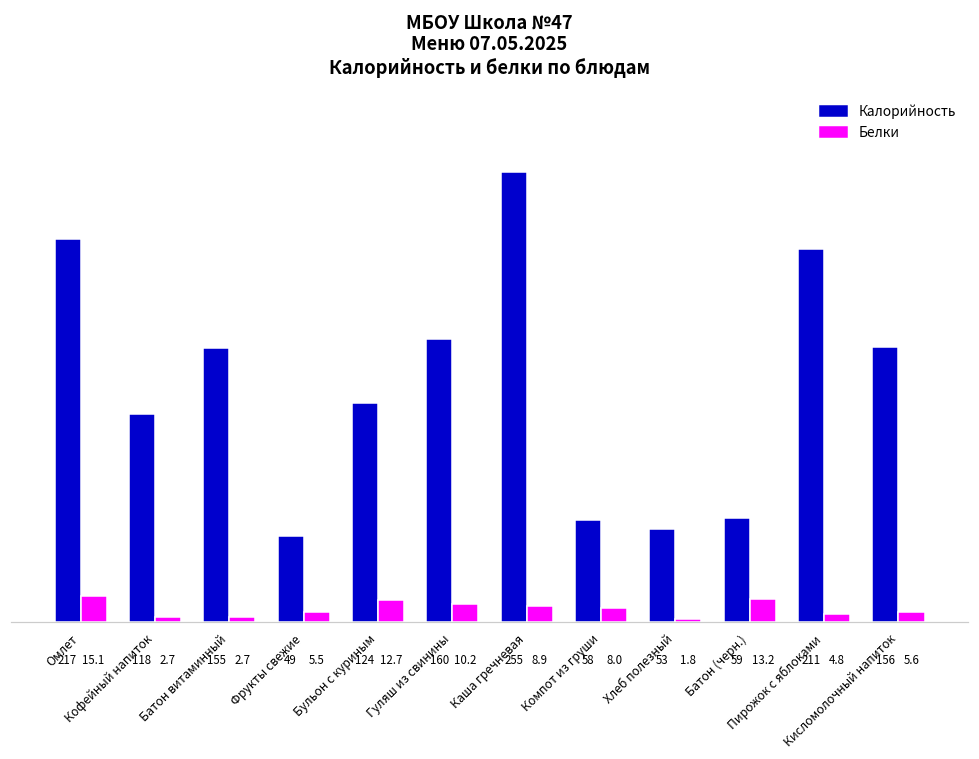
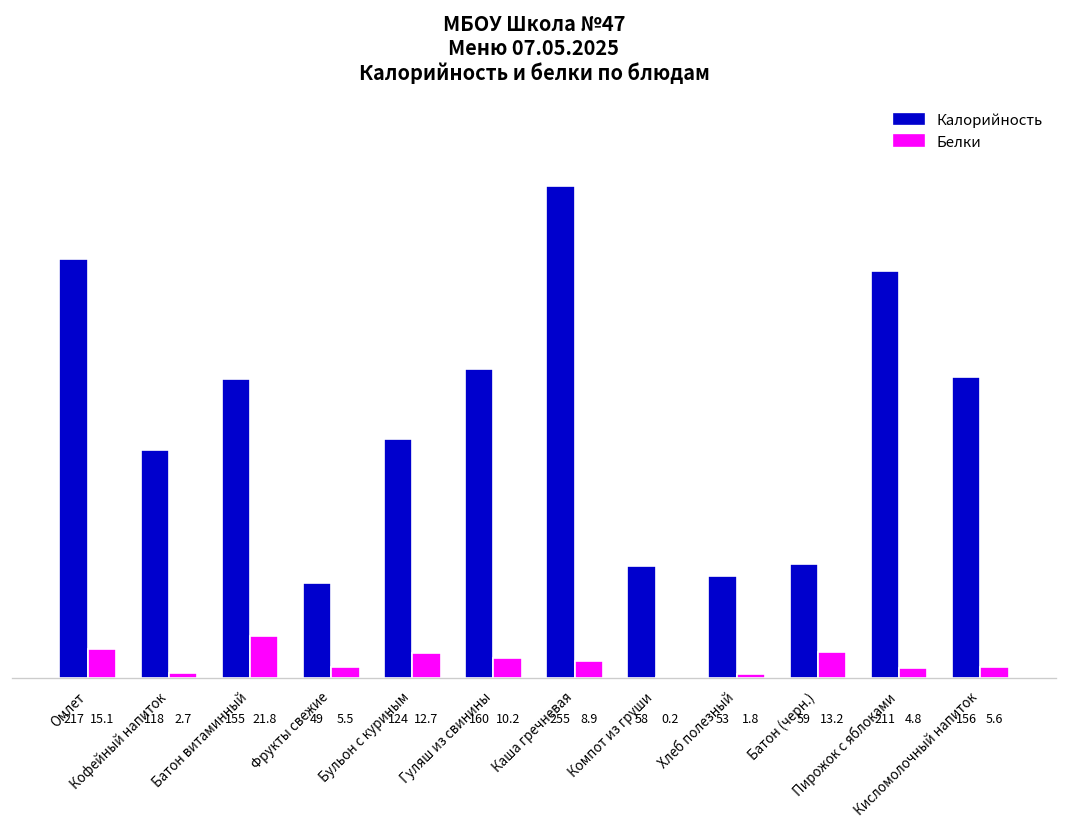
  {
    "Белки": {
-     "Батон витаминный": 2.7,
-     "Компот из груши": 8.0
+     "Батон витаминный": 21.8,
+     "Компот из груши": 0.2
    }
  }
